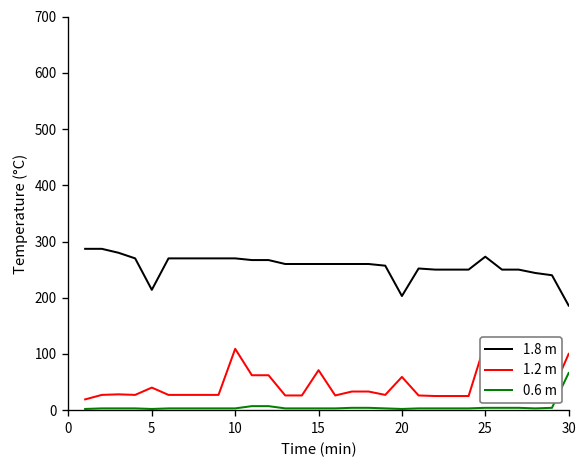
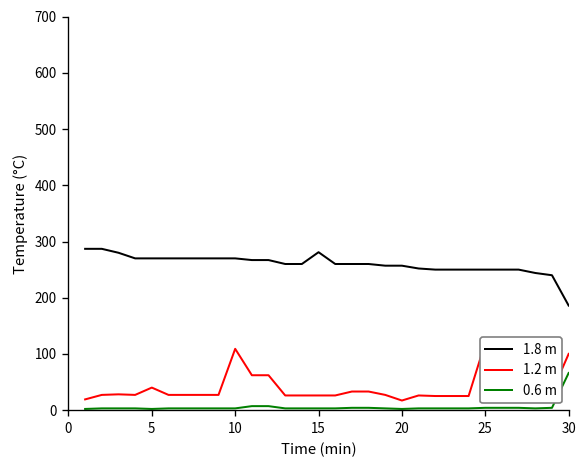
  {
    "1.8 m": {
-     "5": 210,
+     "5": 270,
      "10": 270,
-     "15": 260,
-     "20": 200,
-     "25": 270,
+     "15": 280,
+     "20": 260,
+     "25": 250,
      "30": 190
    },
    "1.2 m": {
      "5": 40,
      "10": 110,
-     "15": 70,
-     "20": 60,
+     "15": 30,
+     "20": 20,
      "25": 120,
      "30": 100
    },
    "0.6 m": {
      "5": 0,
      "10": 0,
      "15": 0,
      "20": 0,
      "25": 0,
      "30": 70
    }
  }
